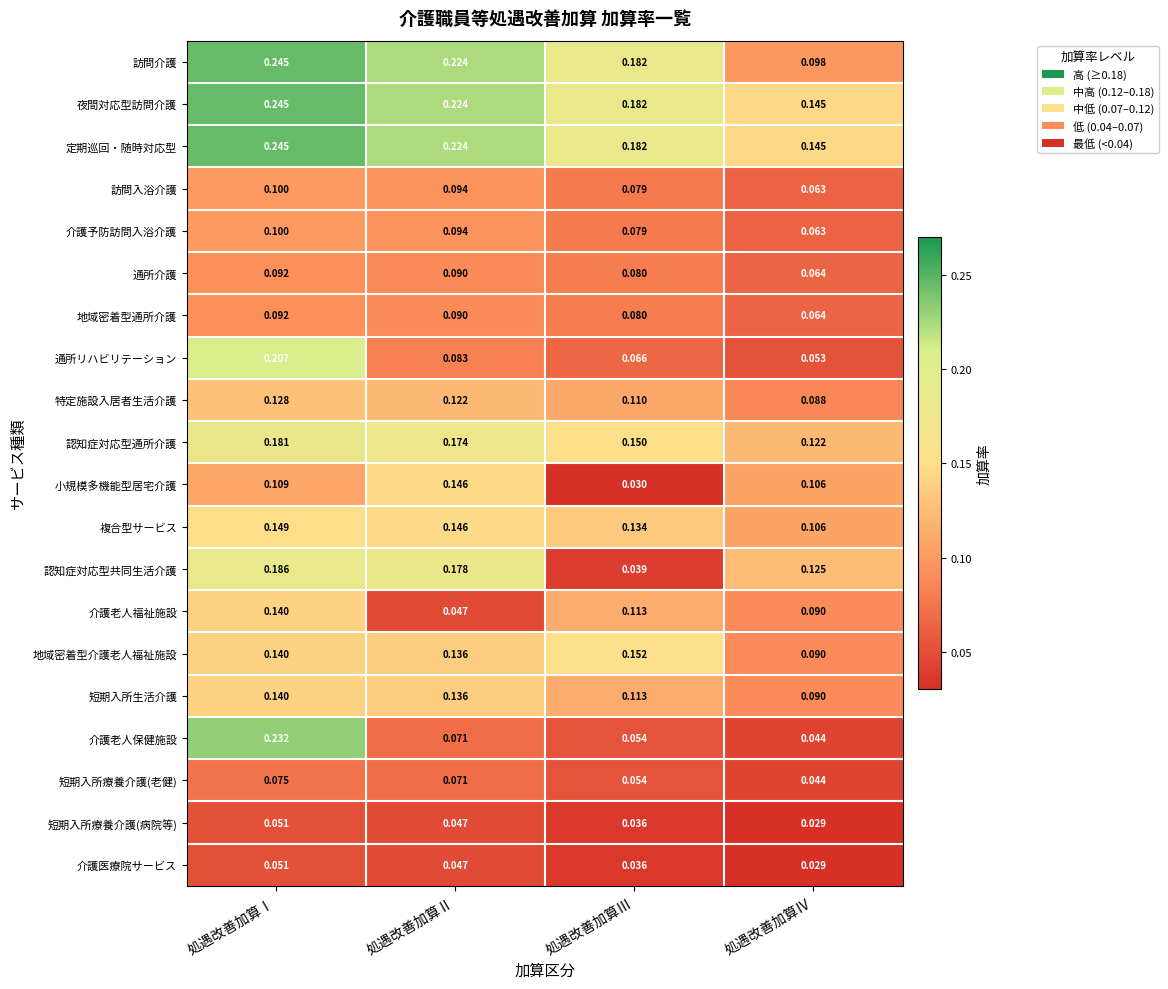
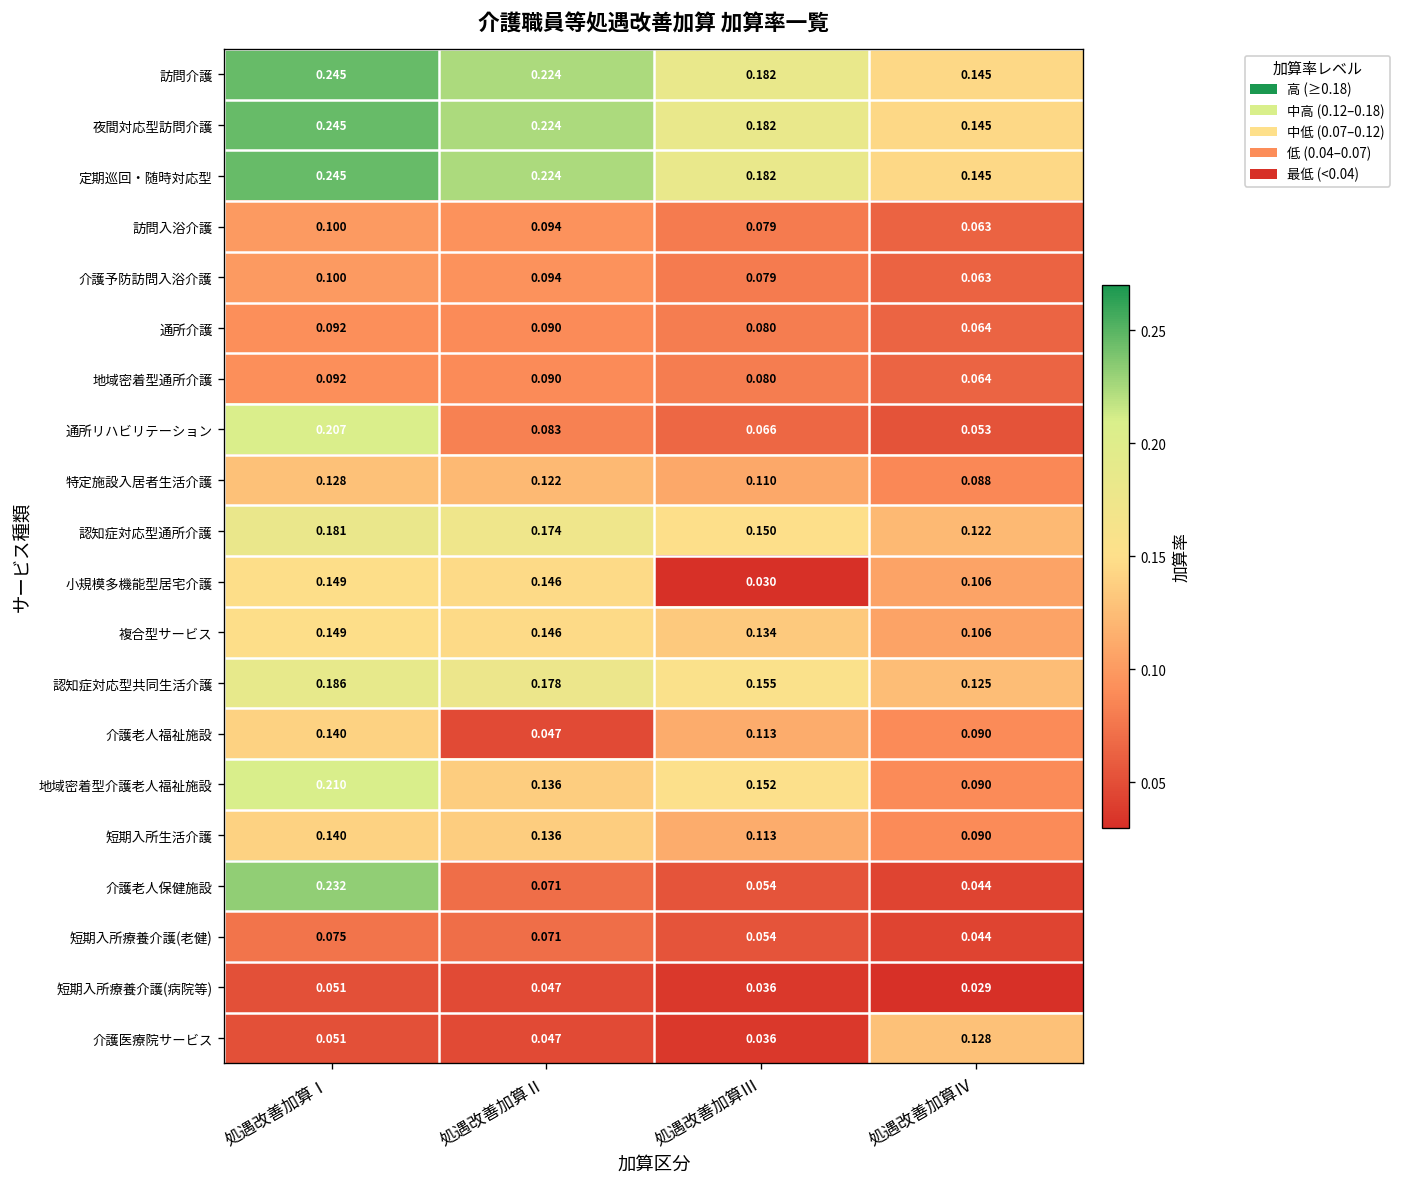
  {
    "訪問介護": {
      "処遇改善加算Ⅰ": 0.245,
      "処遇改善加算Ⅱ": 0.224,
      "処遇改善加算Ⅲ": 0.182,
-     "処遇改善加算Ⅳ": 0.098
+     "処遇改善加算Ⅳ": 0.145
    },
    "夜間対応型訪問介護": {
      "処遇改善加算Ⅰ": 0.245,
      "処遇改善加算Ⅱ": 0.224,
      "処遇改善加算Ⅲ": 0.182,
      "処遇改善加算Ⅳ": 0.145
    },
    "定期巡回・随時対応型": {
      "処遇改善加算Ⅰ": 0.245,
      "処遇改善加算Ⅱ": 0.224,
      "処遇改善加算Ⅲ": 0.182,
      "処遇改善加算Ⅳ": 0.145
    },
    "訪問入浴介護": {
      "処遇改善加算Ⅰ": 0.100,
      "処遇改善加算Ⅱ": 0.094,
      "処遇改善加算Ⅲ": 0.079,
      "処遇改善加算Ⅳ": 0.063
    },
    "介護予防訪問入浴介護": {
      "処遇改善加算Ⅰ": 0.100,
      "処遇改善加算Ⅱ": 0.094,
      "処遇改善加算Ⅲ": 0.079,
      "処遇改善加算Ⅳ": 0.063
    },
    "通所介護": {
      "処遇改善加算Ⅰ": 0.092,
      "処遇改善加算Ⅱ": 0.090,
      "処遇改善加算Ⅲ": 0.080,
      "処遇改善加算Ⅳ": 0.064
    },
    "地域密着型通所介護": {
      "処遇改善加算Ⅰ": 0.092,
      "処遇改善加算Ⅱ": 0.090,
      "処遇改善加算Ⅲ": 0.080,
      "処遇改善加算Ⅳ": 0.064
    },
    "通所リハビリテーション": {
      "処遇改善加算Ⅰ": 0.207,
      "処遇改善加算Ⅱ": 0.083,
      "処遇改善加算Ⅲ": 0.066,
      "処遇改善加算Ⅳ": 0.053
    },
    "特定施設入居者生活介護": {
      "処遇改善加算Ⅰ": 0.128,
      "処遇改善加算Ⅱ": 0.122,
      "処遇改善加算Ⅲ": 0.110,
      "処遇改善加算Ⅳ": 0.088
    },
    "認知症対応型通所介護": {
      "処遇改善加算Ⅰ": 0.181,
      "処遇改善加算Ⅱ": 0.174,
      "処遇改善加算Ⅲ": 0.150,
      "処遇改善加算Ⅳ": 0.122
    },
    "小規模多機能型居宅介護": {
-     "処遇改善加算Ⅰ": 0.109,
+     "処遇改善加算Ⅰ": 0.149,
      "処遇改善加算Ⅱ": 0.146,
      "処遇改善加算Ⅲ": 0.030,
      "処遇改善加算Ⅳ": 0.106
    },
    "複合型サービス": {
      "処遇改善加算Ⅰ": 0.149,
      "処遇改善加算Ⅱ": 0.146,
      "処遇改善加算Ⅲ": 0.134,
      "処遇改善加算Ⅳ": 0.106
    },
    "認知症対応型共同生活介護": {
      "処遇改善加算Ⅰ": 0.186,
      "処遇改善加算Ⅱ": 0.178,
-     "処遇改善加算Ⅲ": 0.039,
+     "処遇改善加算Ⅲ": 0.155,
      "処遇改善加算Ⅳ": 0.125
    },
    "介護老人福祉施設": {
      "処遇改善加算Ⅰ": 0.140,
      "処遇改善加算Ⅱ": 0.047,
      "処遇改善加算Ⅲ": 0.113,
      "処遇改善加算Ⅳ": 0.090
    },
    "地域密着型介護老人福祉施設": {
-     "処遇改善加算Ⅰ": 0.140,
+     "処遇改善加算Ⅰ": 0.210,
      "処遇改善加算Ⅱ": 0.136,
      "処遇改善加算Ⅲ": 0.152,
      "処遇改善加算Ⅳ": 0.090
    },
    "短期入所生活介護": {
      "処遇改善加算Ⅰ": 0.140,
      "処遇改善加算Ⅱ": 0.136,
      "処遇改善加算Ⅲ": 0.113,
      "処遇改善加算Ⅳ": 0.090
    },
    "介護老人保健施設": {
      "処遇改善加算Ⅰ": 0.232,
      "処遇改善加算Ⅱ": 0.071,
      "処遇改善加算Ⅲ": 0.054,
      "処遇改善加算Ⅳ": 0.044
    },
    "短期入所療養介護(老健)": {
      "処遇改善加算Ⅰ": 0.075,
      "処遇改善加算Ⅱ": 0.071,
      "処遇改善加算Ⅲ": 0.054,
      "処遇改善加算Ⅳ": 0.044
    },
    "短期入所療養介護(病院等)": {
      "処遇改善加算Ⅰ": 0.051,
      "処遇改善加算Ⅱ": 0.047,
      "処遇改善加算Ⅲ": 0.036,
      "処遇改善加算Ⅳ": 0.029
    },
    "介護医療院サービス": {
      "処遇改善加算Ⅰ": 0.051,
      "処遇改善加算Ⅱ": 0.047,
      "処遇改善加算Ⅲ": 0.036,
-     "処遇改善加算Ⅳ": 0.029
+     "処遇改善加算Ⅳ": 0.128
    }
  }
